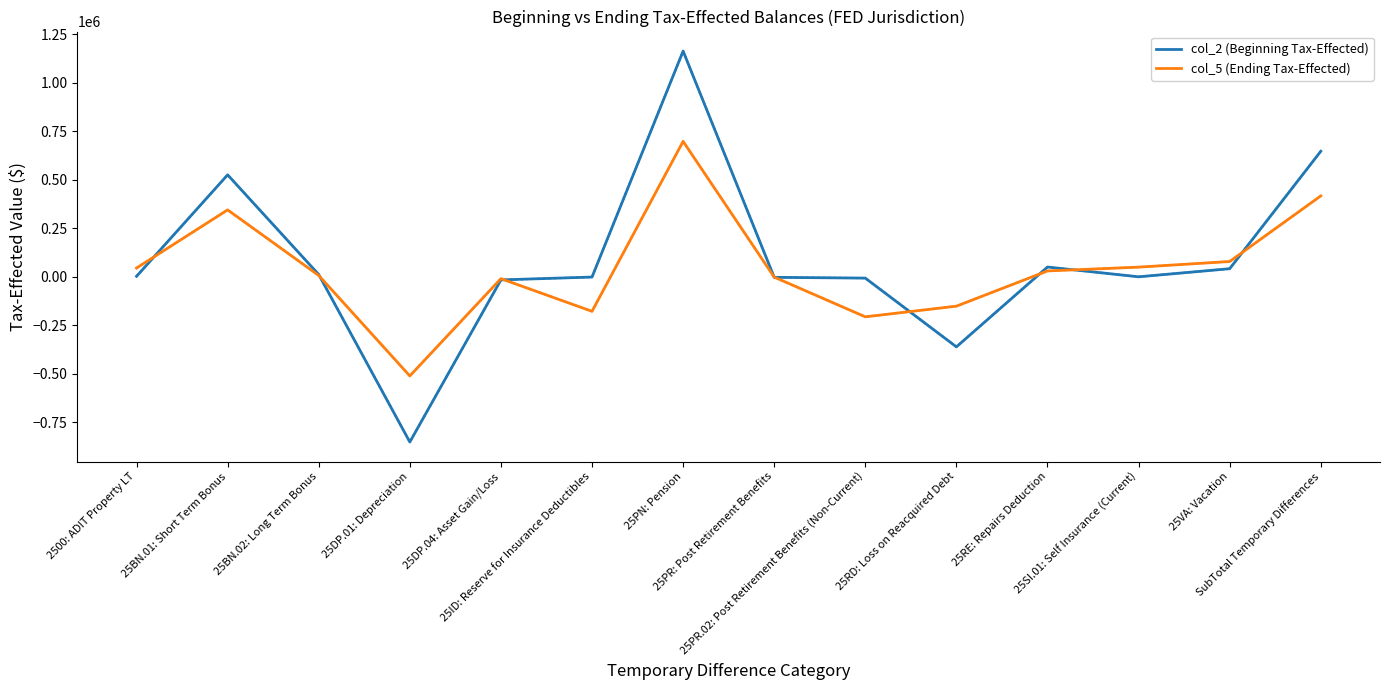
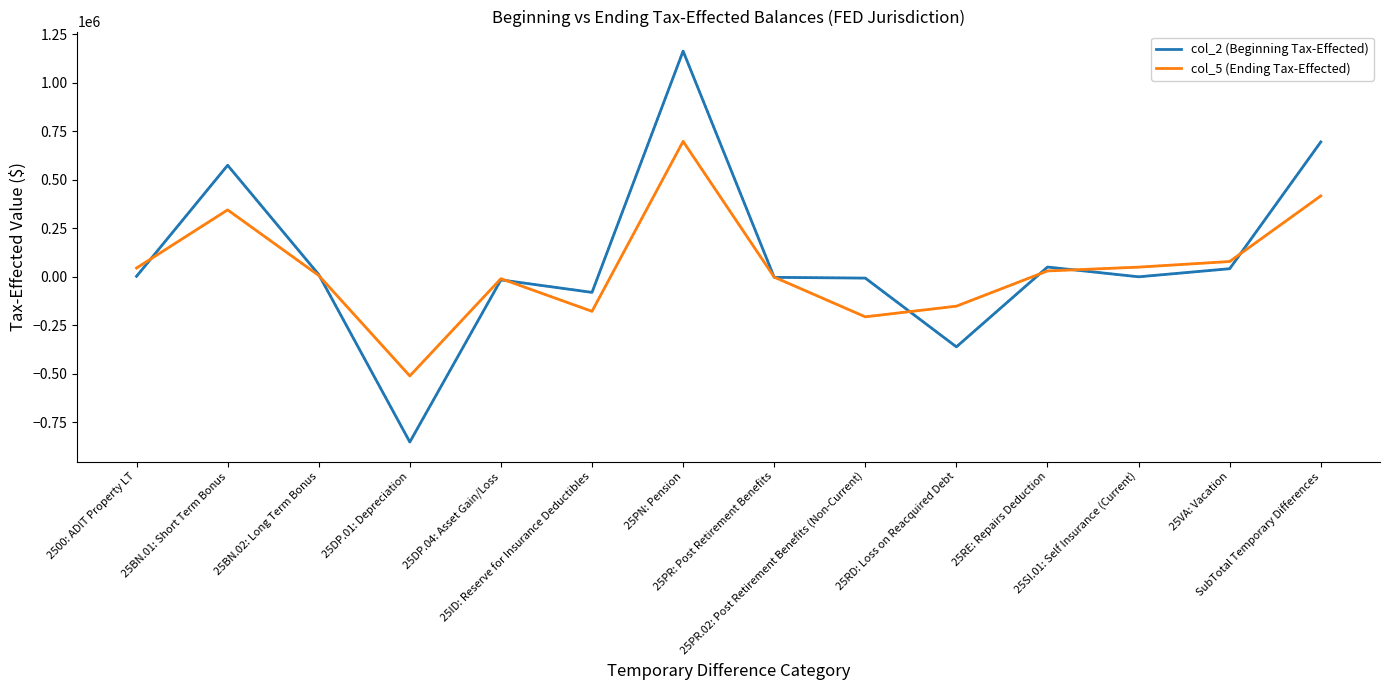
  {
    "col_2 (Beginning Tax-Effected)": {
      "2500: ADIT Property LT": 0,
-     "25BN.01: Short Term Bonus": 530000,
+     "25BN.01: Short Term Bonus": 570000,
      "25DP.01: Depreciation": -850000,
-     "25ID: Reserve for Insurance Deductibles": 0,
+     "25ID: Reserve for Insurance Deductibles": -80000,
      "25PN: Pension": 1160000,
      "25PR.02: Post Retirement Benefits (Non-Current)": -10000,
      "25RD: Loss on Reacquired Debt": -360000,
      "25RE: Repairs Deduction": 50000,
      "25SI.01: Self Insurance (Current)": 0,
      "25VA: Vacation": 40000,
-     "SubTotal Temporary Differences": 650000
+     "SubTotal Temporary Differences": 690000
    },
    "col_5 (Ending Tax-Effected)": {
      "2500: ADIT Property LT": 50000,
      "25BN.01: Short Term Bonus": 340000,
      "25DP.01: Depreciation": -510000,
      "25ID: Reserve for Insurance Deductibles": -180000,
      "25PN: Pension": 700000,
      "25PR.02: Post Retirement Benefits (Non-Current)": -210000,
      "25RD: Loss on Reacquired Debt": -150000,
      "25RE: Repairs Deduction": 30000,
      "25SI.01: Self Insurance (Current)": 50000,
      "25VA: Vacation": 80000,
      "SubTotal Temporary Differences": 420000
    }
  }
